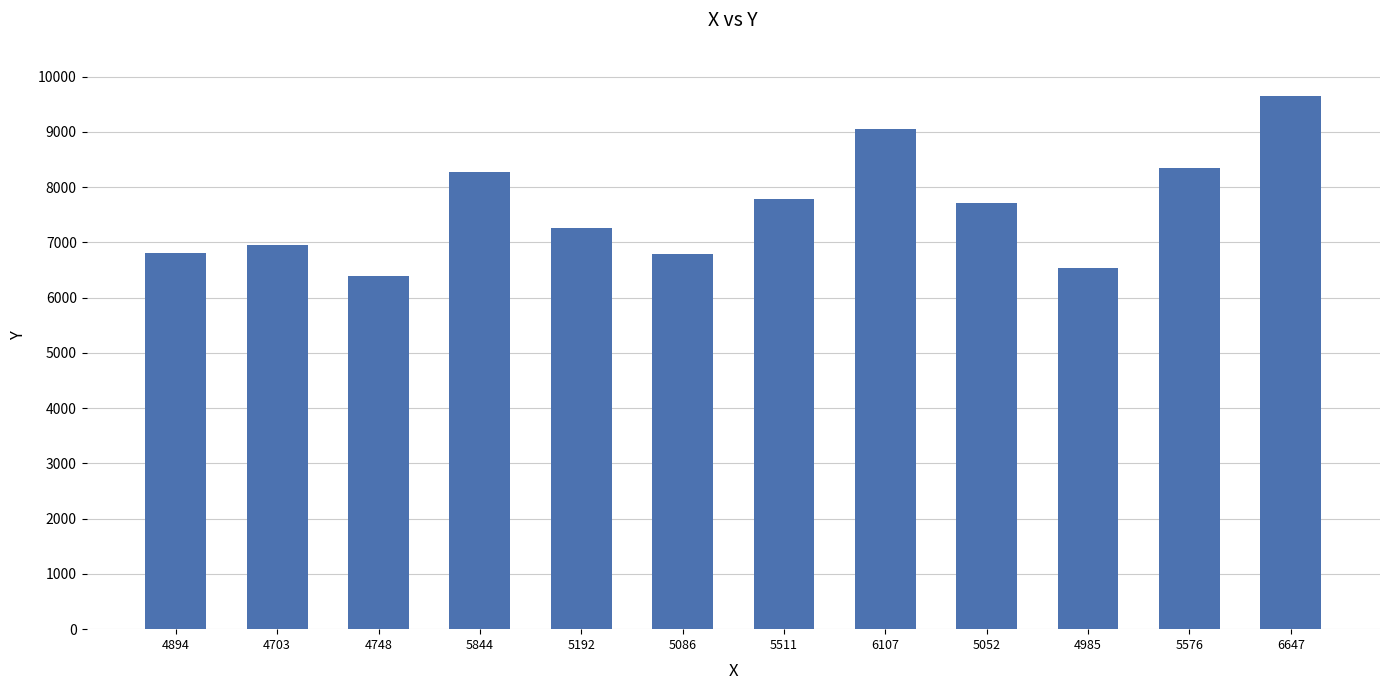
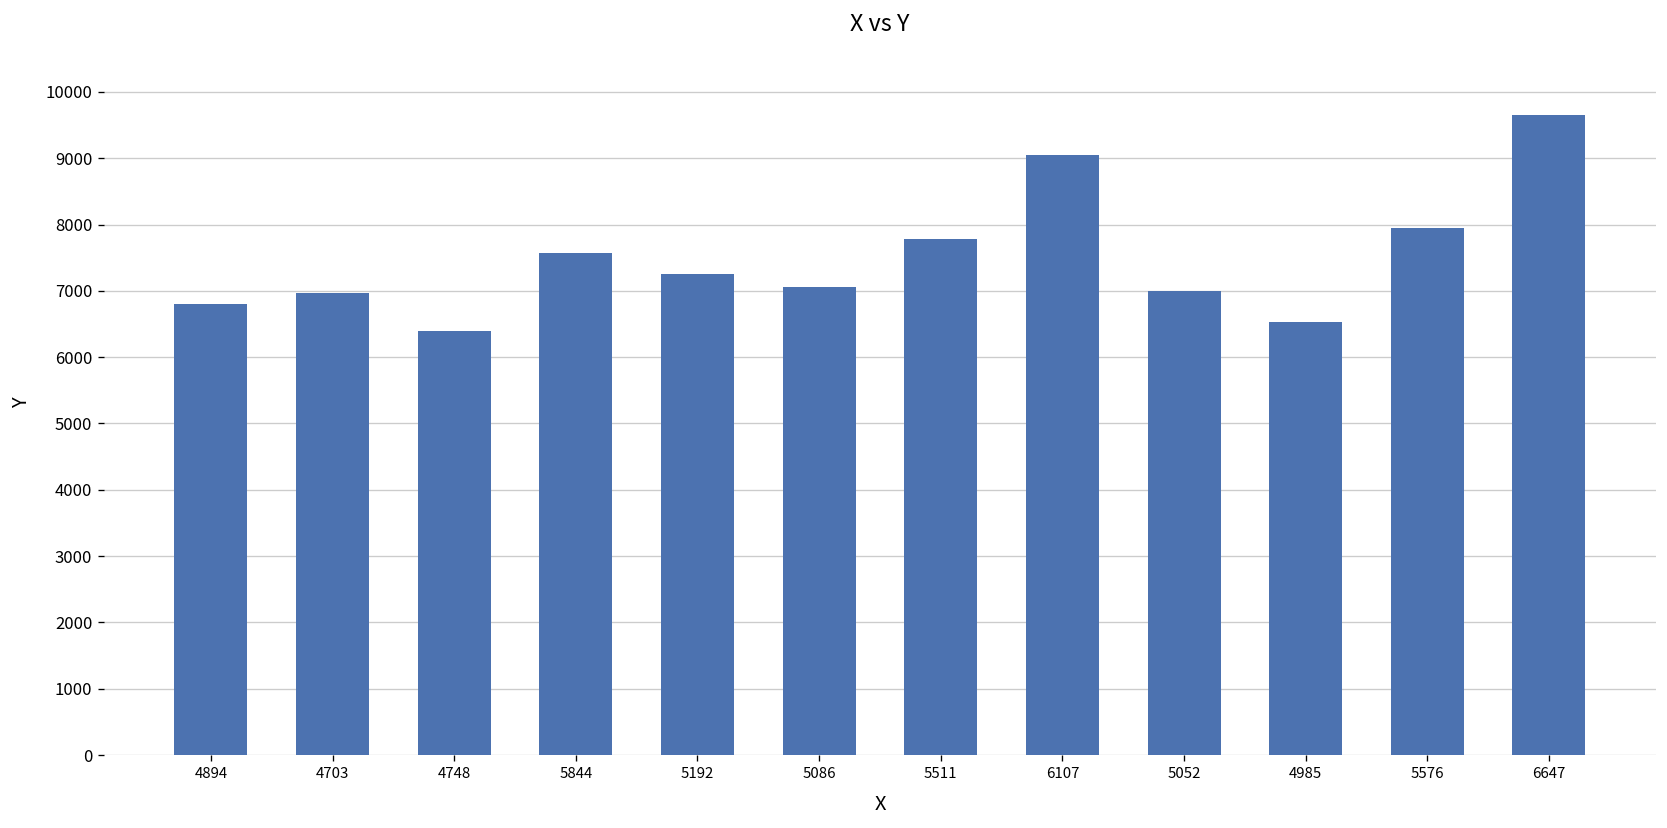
  {
    "4894": 6800,
    "4703": 7000,
    "4748": 6400,
-   "5844": 8300,
+   "5844": 7600,
    "5192": 7300,
-   "5086": 6800,
+   "5086": 7100,
    "5511": 7800,
    "6107": 9000,
-   "5052": 7700,
+   "5052": 7000,
    "4985": 6500,
-   "5576": 8300,
+   "5576": 7900,
    "6647": 9700
  }
